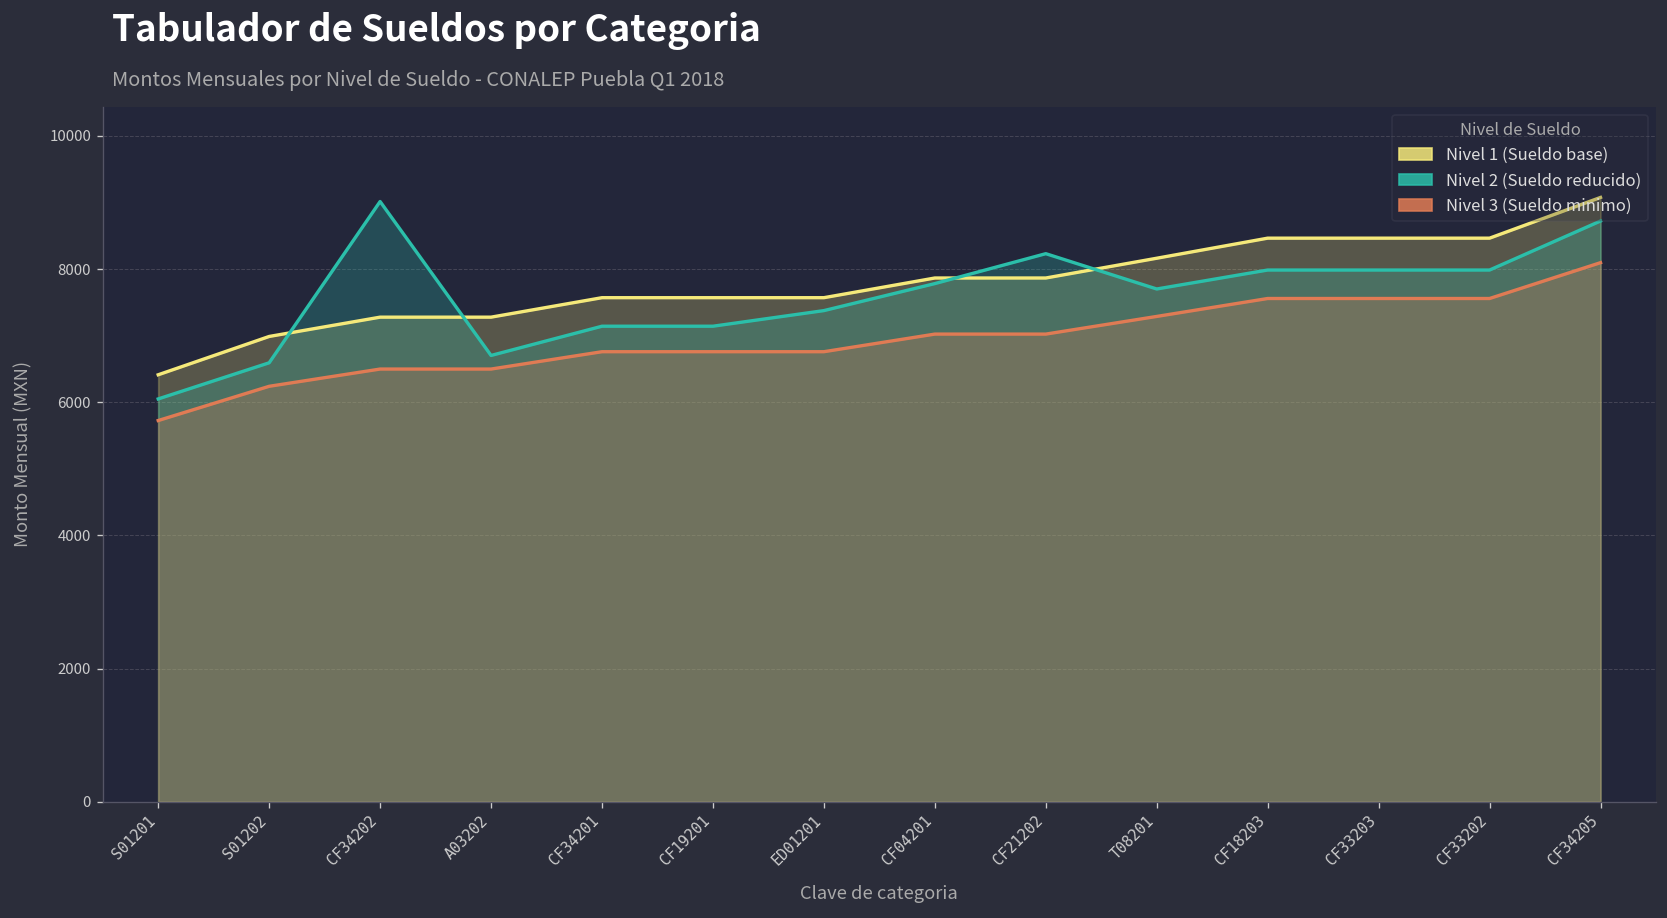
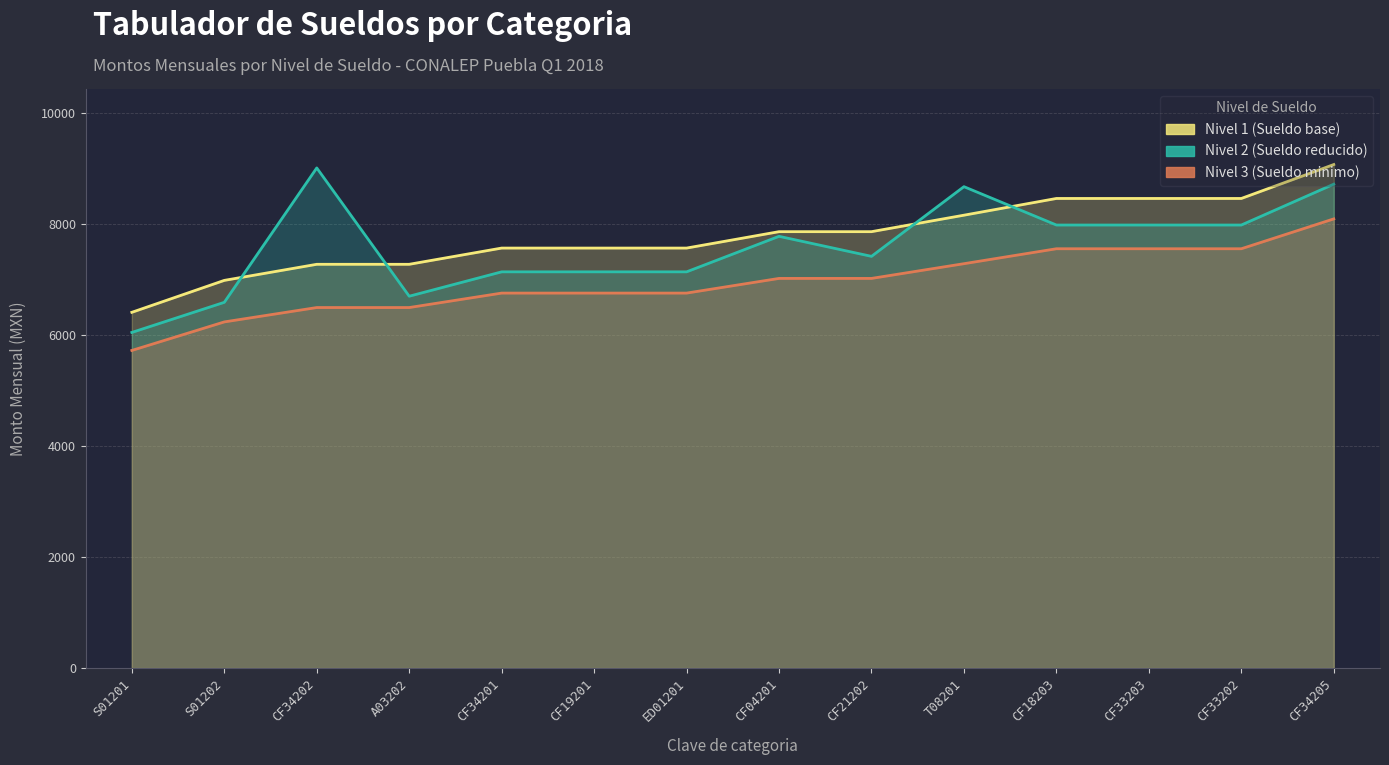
  {
    "Nivel 2 (Sueldo reducido)": {
      "S01201": 6000,
      "S01202": 6600,
      "CF34202": 9000,
      "A03202": 6700,
      "CF34201": 7100,
      "CF19201": 7100,
-     "ED01201": 7400,
+     "ED01201": 7100,
      "CF04201": 7800,
-     "CF21202": 8200,
-     "T08201": 7700,
+     "CF21202": 7400,
+     "T08201": 8700,
      "CF18203": 8000,
      "CF33203": 8000,
      "CF33202": 8000
    }
  }
